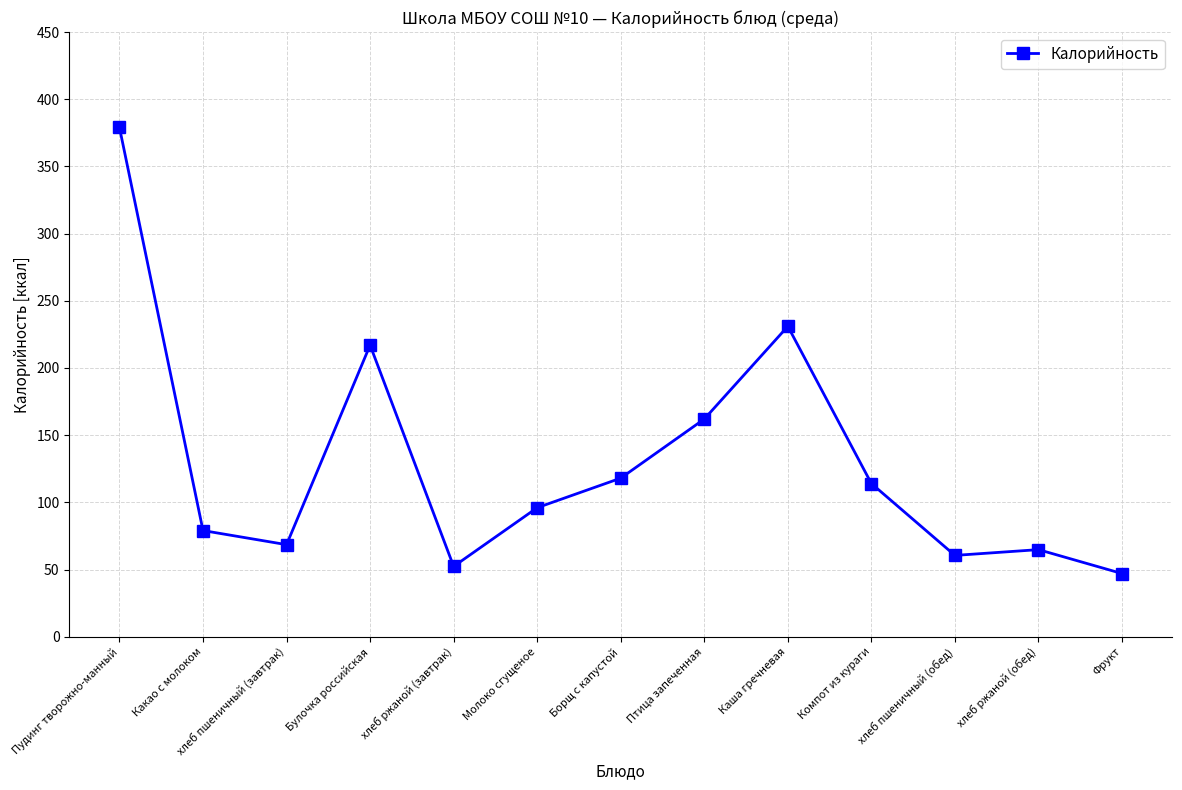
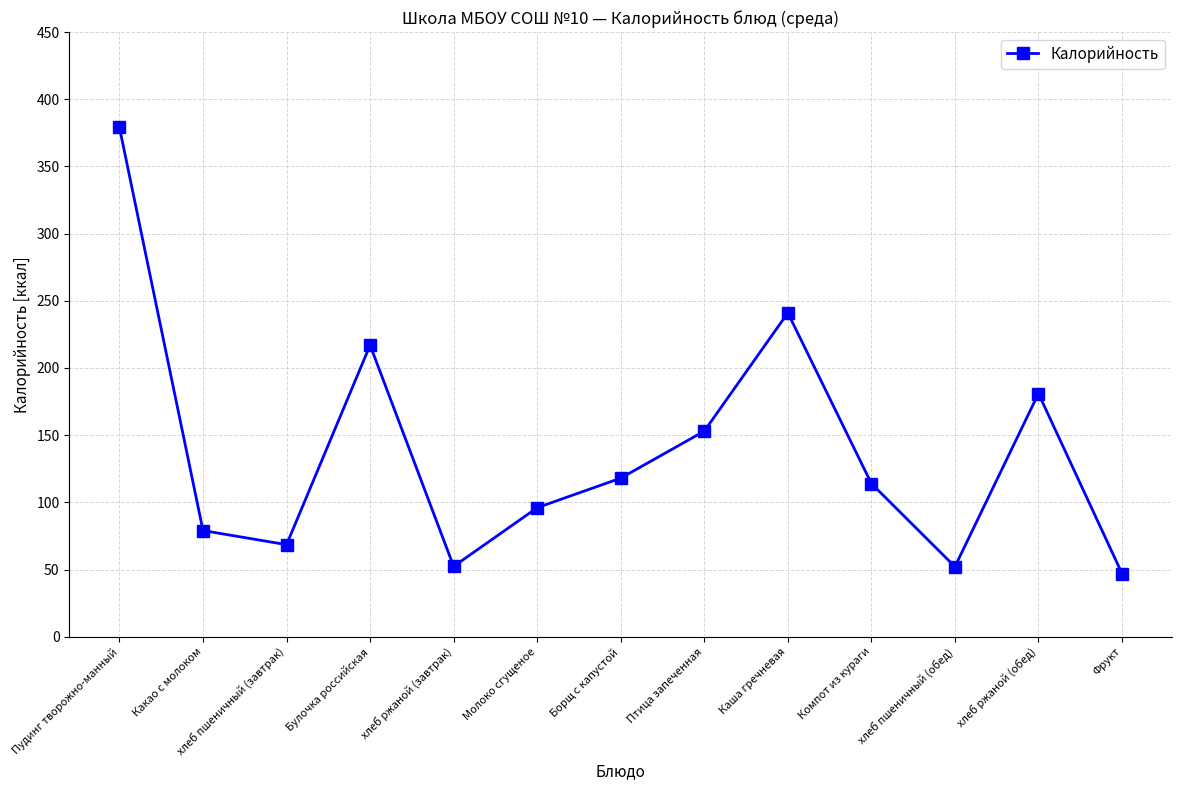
  {
    "Пудинг творожно-манный": 379,
    "Какао с молоком": 79,
    "хлеб пшеничный (завтрак)": 69,
    "Булочка российская": 217,
    "хлеб ржаной (завтрак)": 52,
    "Молоко сгущеное": 96,
    "Борщ с капустой": 118,
-   "Птица запеченная": 162,
-   "Каша гречневая": 231,
+   "Птица запеченная": 153,
+   "Каша гречневая": 241,
    "Компот из кураги": 114,
-   "хлеб пшеничный (обед)": 61,
-   "хлеб ржаной (обед)": 65,
+   "хлеб пшеничный (обед)": 52,
+   "хлеб ржаной (обед)": 181,
    "Фрукт": 47
  }
